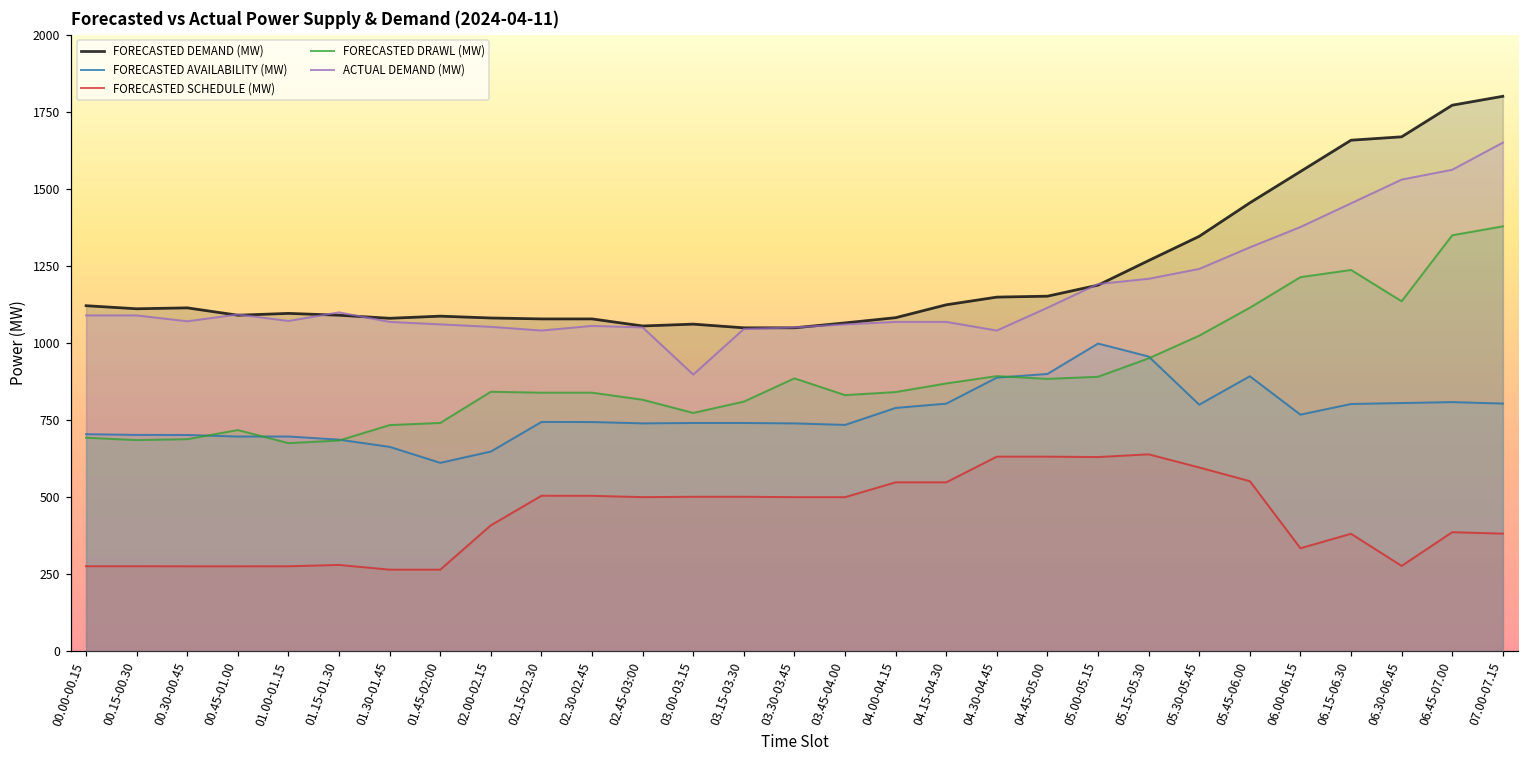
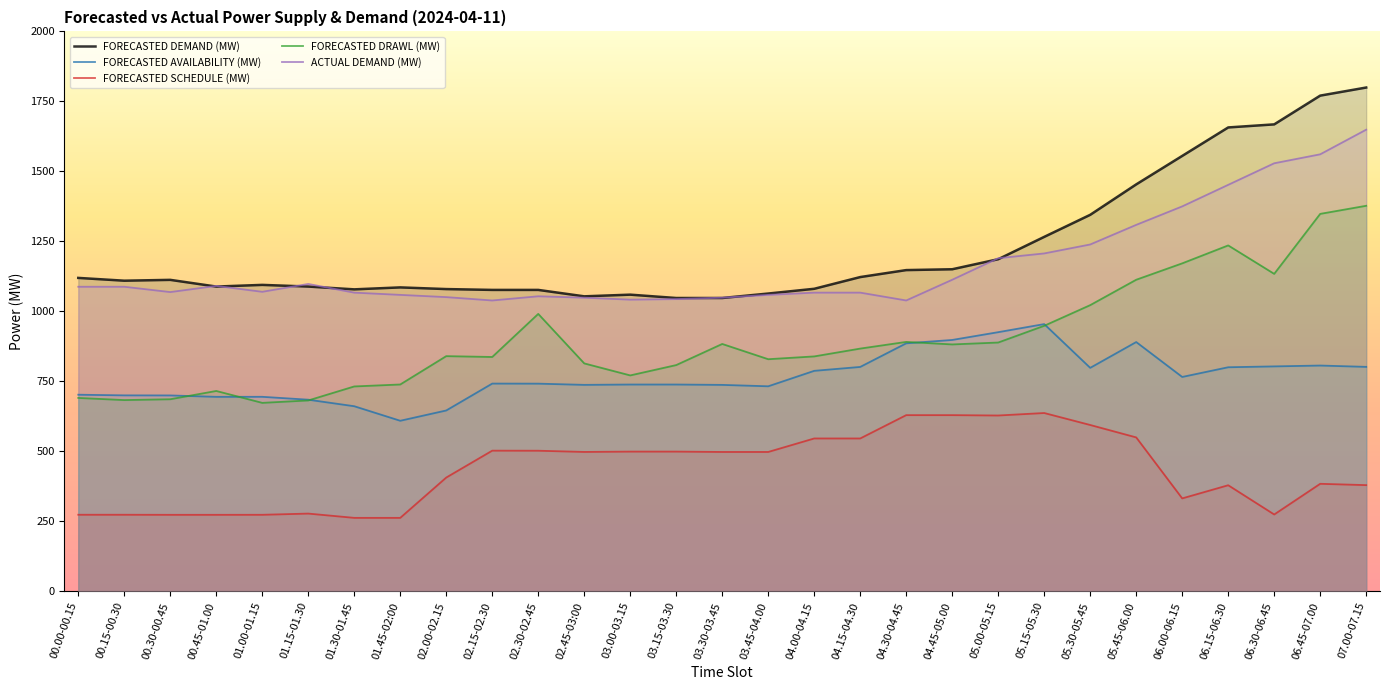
  {
    "FORECASTED DEMAND (MW)": {
      "00.00-00.15": 1120,
      "00.15-00.30": 1110,
      "00.30-00.45": 1110,
      "01.00-01.15": 1090,
      "01.15-01.30": 1090,
      "01.30-01.45": 1080,
      "01.45-02:00": 1090,
      "02.00-02.15": 1080,
      "02.15-02.30": 1080,
      "02.30-02.45": 1080,
      "03.00-03.15": 1060,
      "04.00-04.15": 1080,
      "04.15-04.30": 1120,
      "04.30-04.45": 1150,
      "04.45-05.00": 1150,
      "05.15-05.30": 1270,
      "05.30-05.45": 1340,
      "05.45-06.00": 1450,
      "06.00-06.15": 1560,
      "06.15-06.30": 1660,
      "06.30-06.45": 1670,
      "06.45-07.00": 1770,
      "07.00-07.15": 1800
    },
    "FORECASTED AVAILABILITY (MW)": {
      "00.00-00.15": 700,
      "00.15-00.30": 700,
      "00.30-00.45": 700,
      "00.45-01.00": 690,
      "01.00-01.15": 690,
      "01.30-01.45": 660,
      "01.45-02:00": 610,
      "02.00-02.15": 650,
      "02.15-02.30": 740,
      "02.30-02.45": 740,
      "02.45-03:00": 740,
      "03.00-03.15": 740,
      "03.15-03.30": 740,
      "03.30-03.45": 740,
      "03.45-04.00": 730,
      "04.00-04.15": 790,
      "04.15-04.30": 800,
      "04.45-05.00": 900,
-     "05.00-05.15": 1000,
+     "05.00-05.15": 930,
      "05.30-05.45": 800,
      "05.45-06.00": 890,
      "06.00-06.15": 770,
      "06.15-06.30": 800,
      "06.30-06.45": 800,
      "06.45-07.00": 810,
      "07.00-07.15": 800
    },
    "FORECASTED SCHEDULE (MW)": {
      "00.00-00.15": 270,
      "00.15-00.30": 270,
      "00.30-00.45": 270,
      "00.45-01.00": 270,
      "01.00-01.15": 270,
      "01.15-01.30": 280,
      "01.30-01.45": 260,
      "01.45-02:00": 260,
      "02.00-02.15": 410,
      "02.15-02.30": 500,
      "02.30-02.45": 500,
      "02.45-03:00": 500,
      "03.00-03.15": 500,
      "03.15-03.30": 500,
      "03.30-03.45": 500,
      "03.45-04.00": 500,
      "04.00-04.15": 550,
      "04.15-04.30": 550,
      "04.30-04.45": 630,
      "04.45-05.00": 630,
      "05.00-05.15": 630,
      "05.15-05.30": 640,
      "05.30-05.45": 590,
      "05.45-06.00": 550,
      "06.00-06.15": 330,
      "06.15-06.30": 380,
      "06.30-06.45": 270,
      "06.45-07.00": 380,
      "07.00-07.15": 380
    },
    "FORECASTED DRAWL (MW)": {
      "00.00-00.15": 690,
      "00.15-00.30": 680,
      "00.30-00.45": 690,
      "00.45-01.00": 720,
      "01.00-01.15": 670,
      "01.30-01.45": 730,
      "01.45-02:00": 740,
      "02.00-02.15": 840,
      "02.15-02.30": 840,
-     "02.30-02.45": 840,
+     "02.30-02.45": 990,
      "02.45-03:00": 810,
      "03.00-03.15": 770,
      "03.15-03.30": 810,
      "03.30-03.45": 880,
      "03.45-04.00": 830,
      "04.00-04.15": 840,
      "04.15-04.30": 870,
      "04.45-05.00": 880,
      "05.00-05.15": 890,
      "05.30-05.45": 1020,
      "05.45-06.00": 1110,
-     "06.00-06.15": 1210,
+     "06.00-06.15": 1170,
      "06.15-06.30": 1240,
      "06.30-06.45": 1130,
      "06.45-07.00": 1350,
      "07.00-07.15": 1380
    },
    "ACTUAL DEMAND (MW)": {
      "00.00-00.15": 1090,
      "00.15-00.30": 1090,
      "00.30-00.45": 1070,
      "01.00-01.15": 1070,
      "01.15-01.30": 1100,
      "01.30-01.45": 1070,
      "01.45-02:00": 1060,
      "02.00-02.15": 1050,
      "02.15-02.30": 1040,
      "02.30-02.45": 1050,
-     "03.00-03.15": 900,
+     "03.00-03.15": 1040,
      "04.00-04.15": 1070,
      "04.15-04.30": 1070,
      "04.30-04.45": 1040,
      "04.45-05.00": 1110,
      "05.15-05.30": 1210,
      "05.30-05.45": 1240,
      "05.45-06.00": 1310,
      "06.00-06.15": 1380,
      "06.15-06.30": 1450,
      "06.30-06.45": 1530,
      "06.45-07.00": 1560,
      "07.00-07.15": 1650
    }
  }
